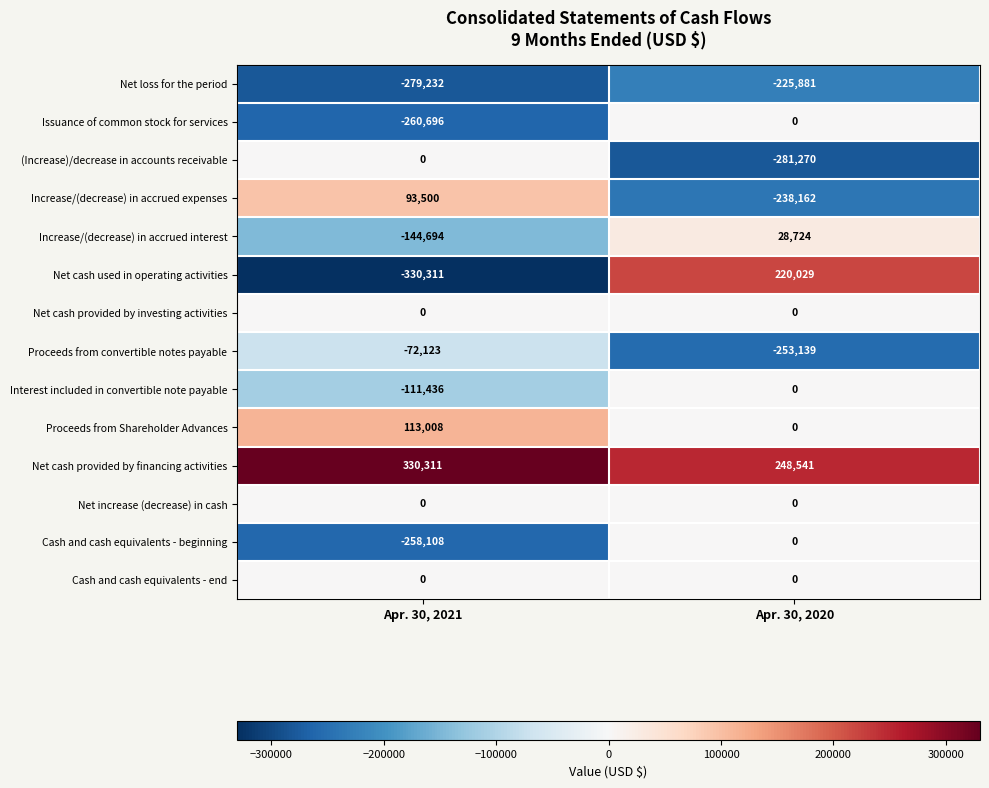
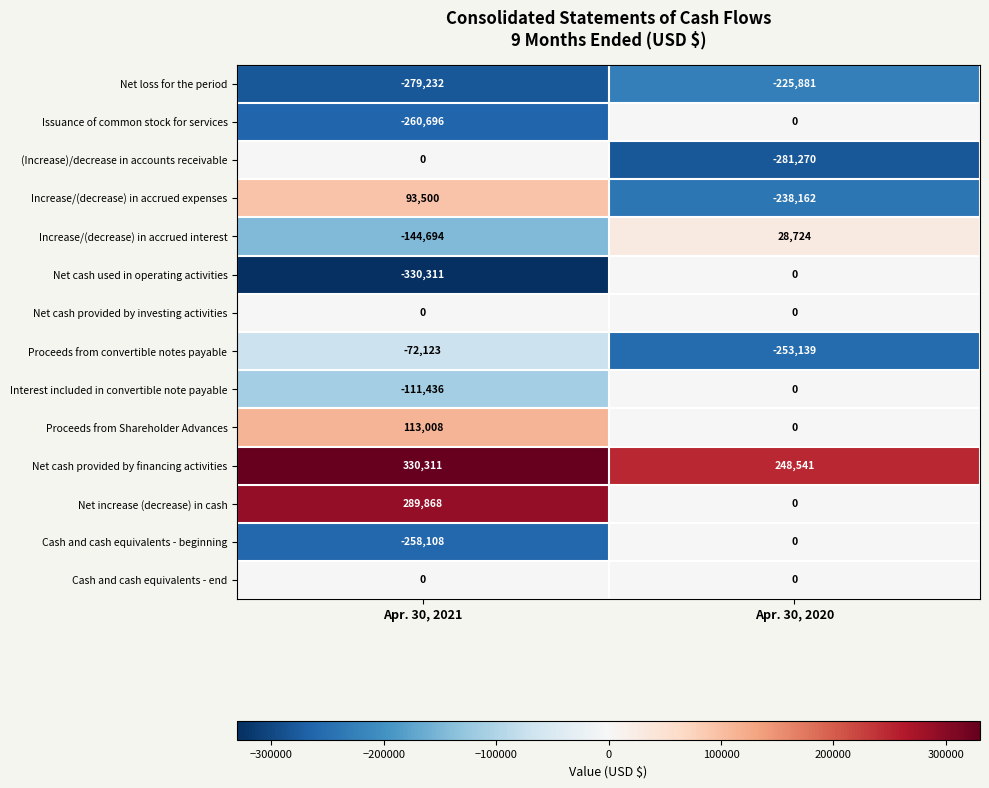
  {
    "Net loss for the period": {
      "Apr. 30, 2021": "-279,232",
      "Apr. 30, 2020": "-225,881"
    },
    "Issuance of common stock for services": {
      "Apr. 30, 2021": "-260,696",
      "Apr. 30, 2020": "0"
    },
    "(Increase)/decrease in accounts receivable": {
      "Apr. 30, 2021": "0",
      "Apr. 30, 2020": "-281,270"
    },
    "Increase/(decrease) in accrued expenses": {
      "Apr. 30, 2021": "93,500",
      "Apr. 30, 2020": "-238,162"
    },
    "Increase/(decrease) in accrued interest": {
      "Apr. 30, 2021": "-144,694",
      "Apr. 30, 2020": "28,724"
    },
    "Net cash used in operating activities": {
      "Apr. 30, 2021": "-330,311",
-     "Apr. 30, 2020": "220,029"
+     "Apr. 30, 2020": "0"
    },
    "Net cash provided by investing activities": {
      "Apr. 30, 2021": "0",
      "Apr. 30, 2020": "0"
    },
    "Proceeds from convertible notes payable": {
      "Apr. 30, 2021": "-72,123",
      "Apr. 30, 2020": "-253,139"
    },
    "Interest included in convertible note payable": {
      "Apr. 30, 2021": "-111,436",
      "Apr. 30, 2020": "0"
    },
    "Proceeds from Shareholder Advances": {
      "Apr. 30, 2021": "113,008",
      "Apr. 30, 2020": "0"
    },
    "Net cash provided by financing activities": {
      "Apr. 30, 2021": "330,311",
      "Apr. 30, 2020": "248,541"
    },
    "Net increase (decrease) in cash": {
-     "Apr. 30, 2021": "0",
+     "Apr. 30, 2021": "289,868",
      "Apr. 30, 2020": "0"
    },
    "Cash and cash equivalents - beginning": {
      "Apr. 30, 2021": "-258,108",
      "Apr. 30, 2020": "0"
    },
    "Cash and cash equivalents - end": {
      "Apr. 30, 2021": "0",
      "Apr. 30, 2020": "0"
    }
  }
